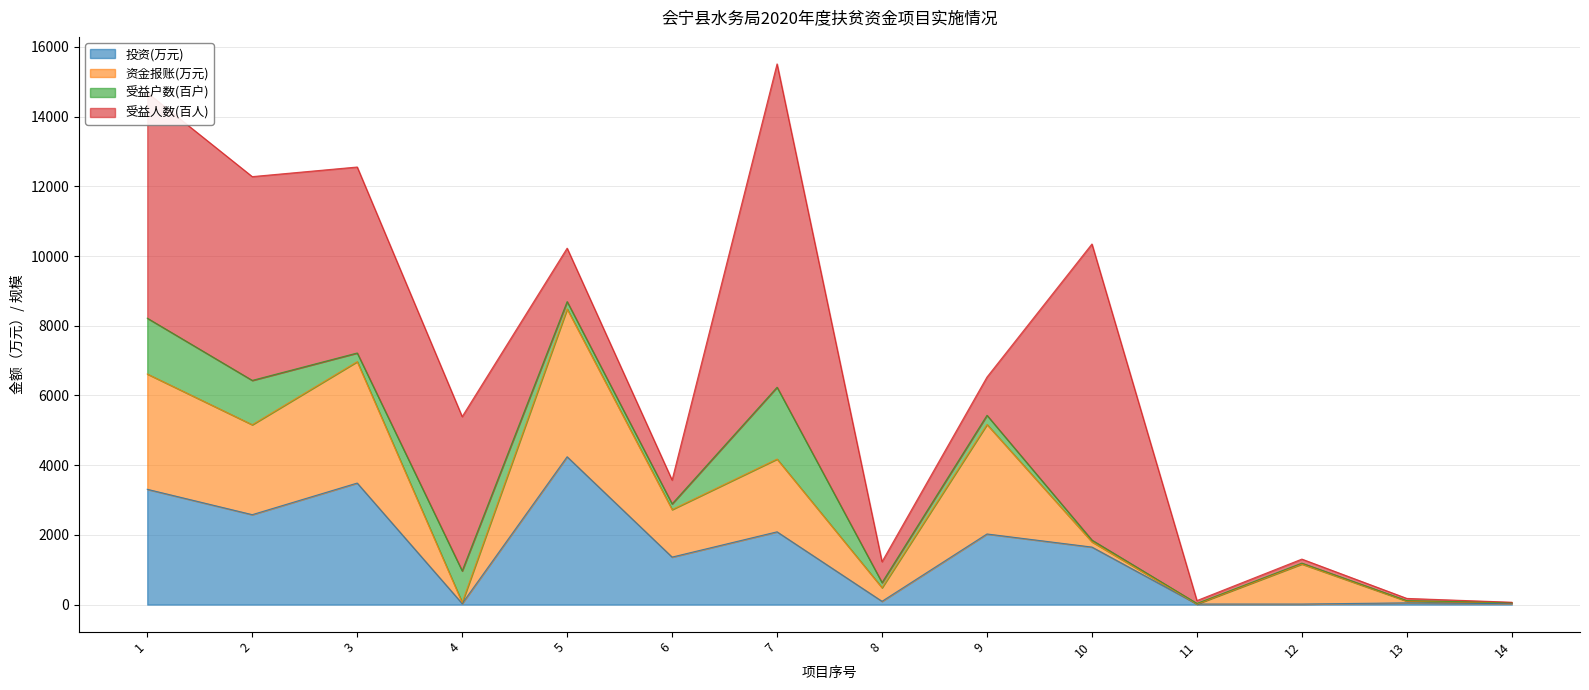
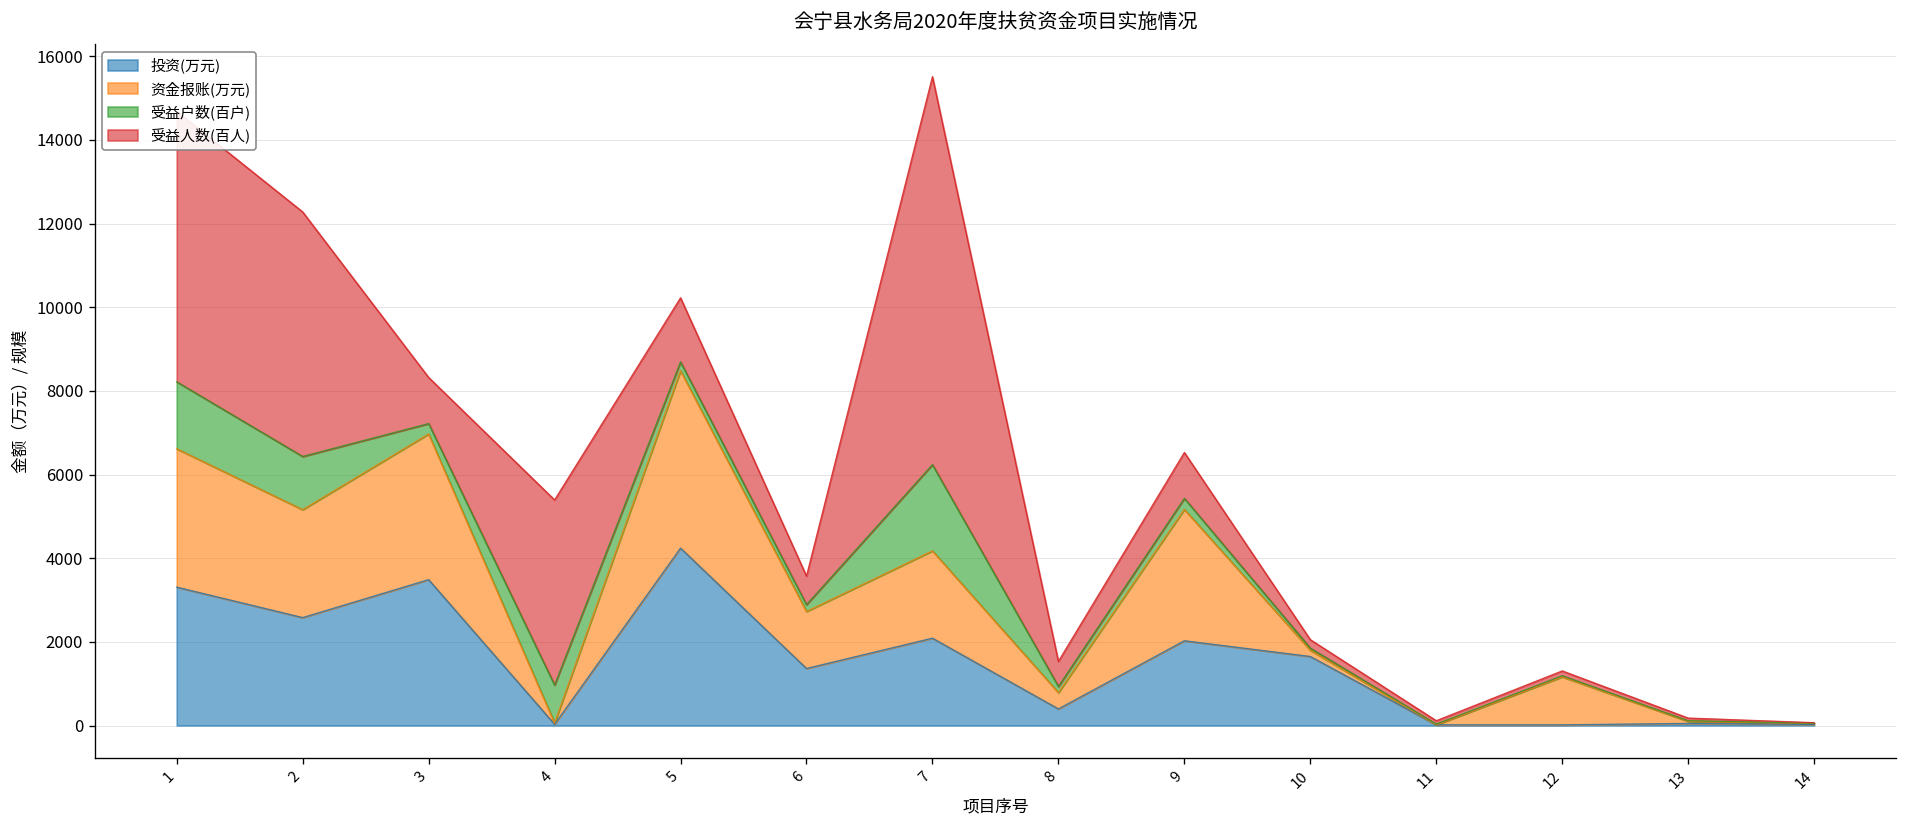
  {
    "投资(万元)": {
      "1": 3300,
      "2": 2600,
      "3": 3500,
      "5": 4200,
      "6": 1400,
      "7": 2100,
-     "8": 100,
+     "8": 400,
      "9": 2000,
      "10": 1600,
      "12": 0
    },
    "资金报账(万元)": {
      "1": 3300,
      "2": 2600,
      "3": 3500,
      "5": 4200,
      "6": 1400,
      "7": 2100,
      "8": 400,
      "9": 3100
    },
    "受益户数(百户)": {
      "1": 1600,
      "2": 1300,
      "3": 200,
      "4": 900,
      "5": 200,
      "6": 200,
      "7": 2100,
      "8": 100,
      "9": 300
    },
    "受益人数(百人)": {
      "2": 5800,
-     "3": 5300,
+     "3": 1100,
      "4": 4400,
      "5": 1500,
      "6": 700,
      "7": 9300,
      "8": 600,
      "9": 1100,
-     "10": 8500,
+     "10": 200,
      "11": 100,
      "12": 100
    }
  }
